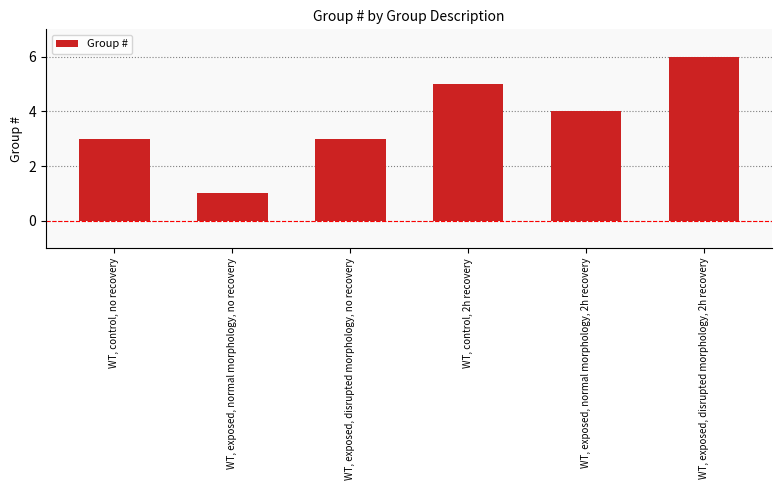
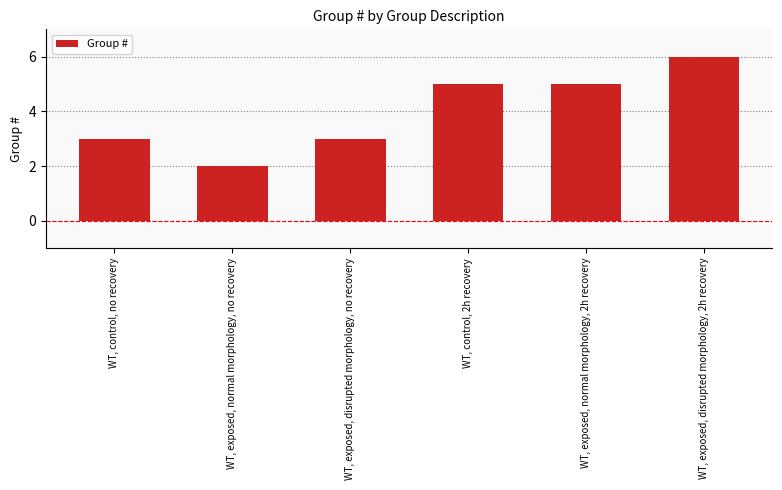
  {
    "WT, control, no recovery": 3,
-   "WT, exposed, normal morphology, no recovery": 1,
+   "WT, exposed, normal morphology, no recovery": 2,
    "WT, exposed, disrupted morphology, no recovery": 3,
    "WT, control, 2h recovery": 5,
-   "WT, exposed, normal morphology, 2h recovery": 4,
+   "WT, exposed, normal morphology, 2h recovery": 5,
    "WT, exposed, disrupted morphology, 2h recovery": 6
  }
